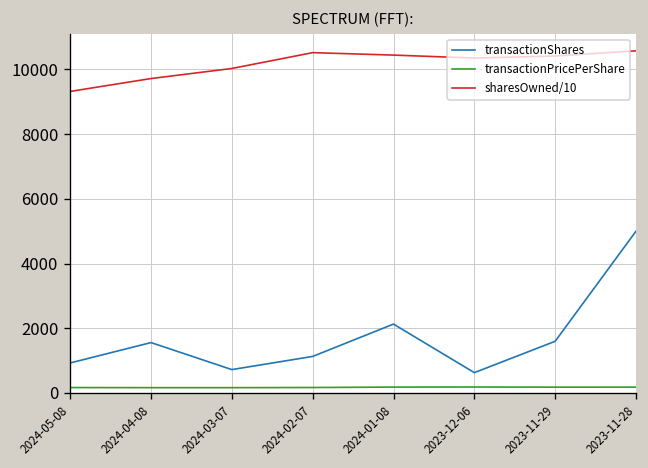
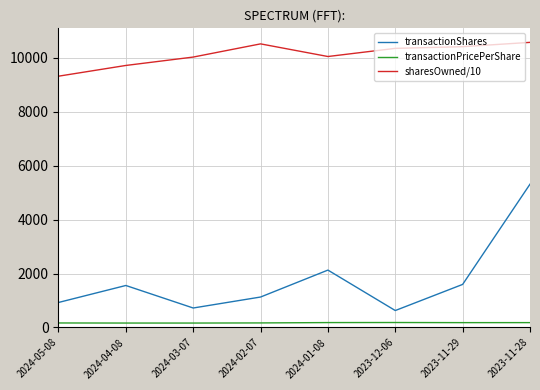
  {
    "transactionShares": {
      "2024-05-08": 900,
      "2024-04-08": 1600,
      "2024-03-07": 700,
      "2024-02-07": 1100,
      "2024-01-08": 2100,
      "2023-12-06": 600,
      "2023-11-29": 1600,
-     "2023-11-28": 5000
+     "2023-11-28": 5300
    },
    "transactionPricePerShare": {
      "2024-05-08": 200,
      "2024-04-08": 200,
      "2024-03-07": 200,
      "2024-02-07": 200,
      "2024-01-08": 200,
      "2023-12-06": 200,
      "2023-11-29": 200,
      "2023-11-28": 200
    },
    "sharesOwned/10": {
      "2024-05-08": 9300,
      "2024-04-08": 9700,
      "2024-03-07": 10000,
      "2024-02-07": 10500,
-     "2024-01-08": 10400,
+     "2024-01-08": 10000,
      "2023-11-28": 10600
    }
  }
